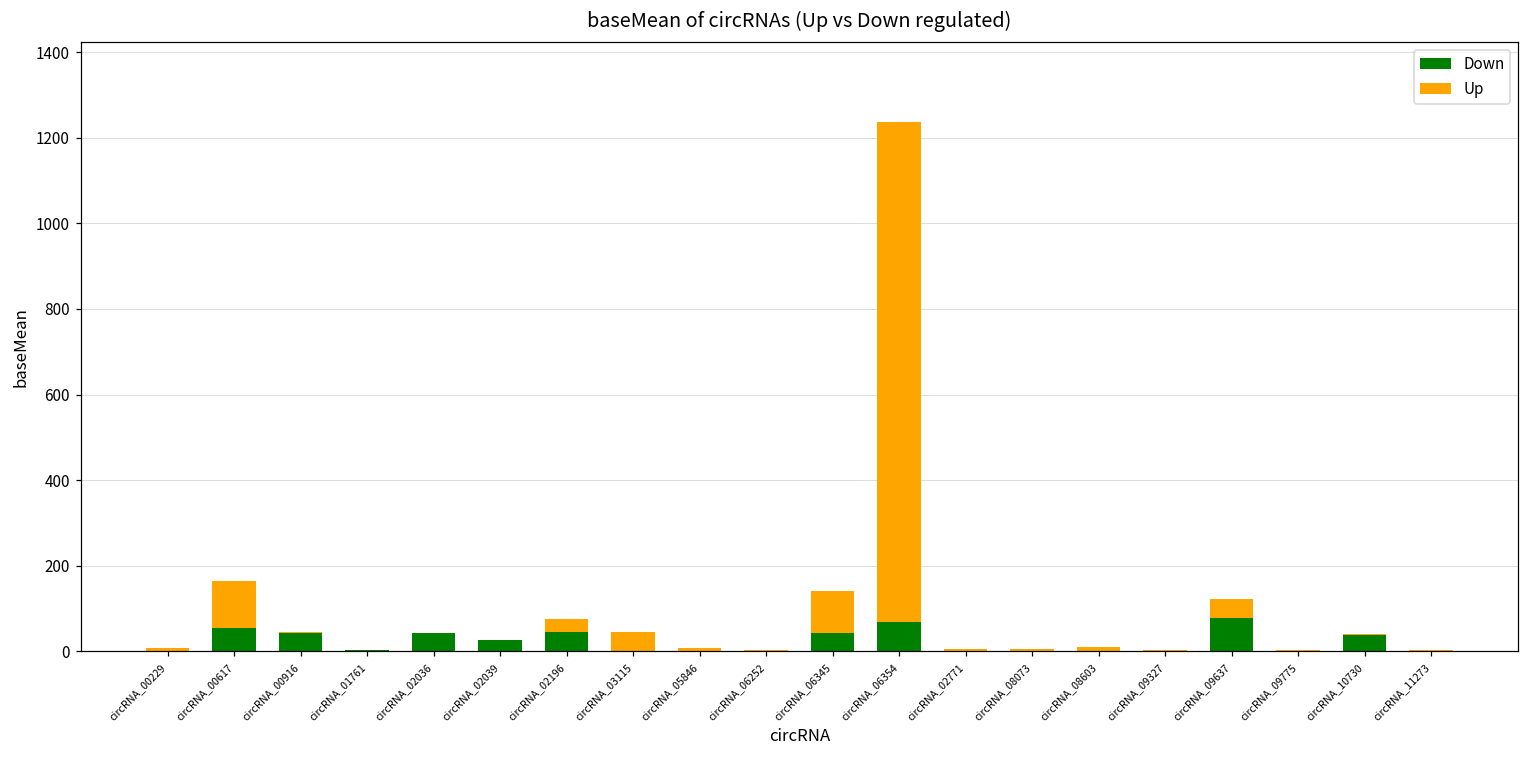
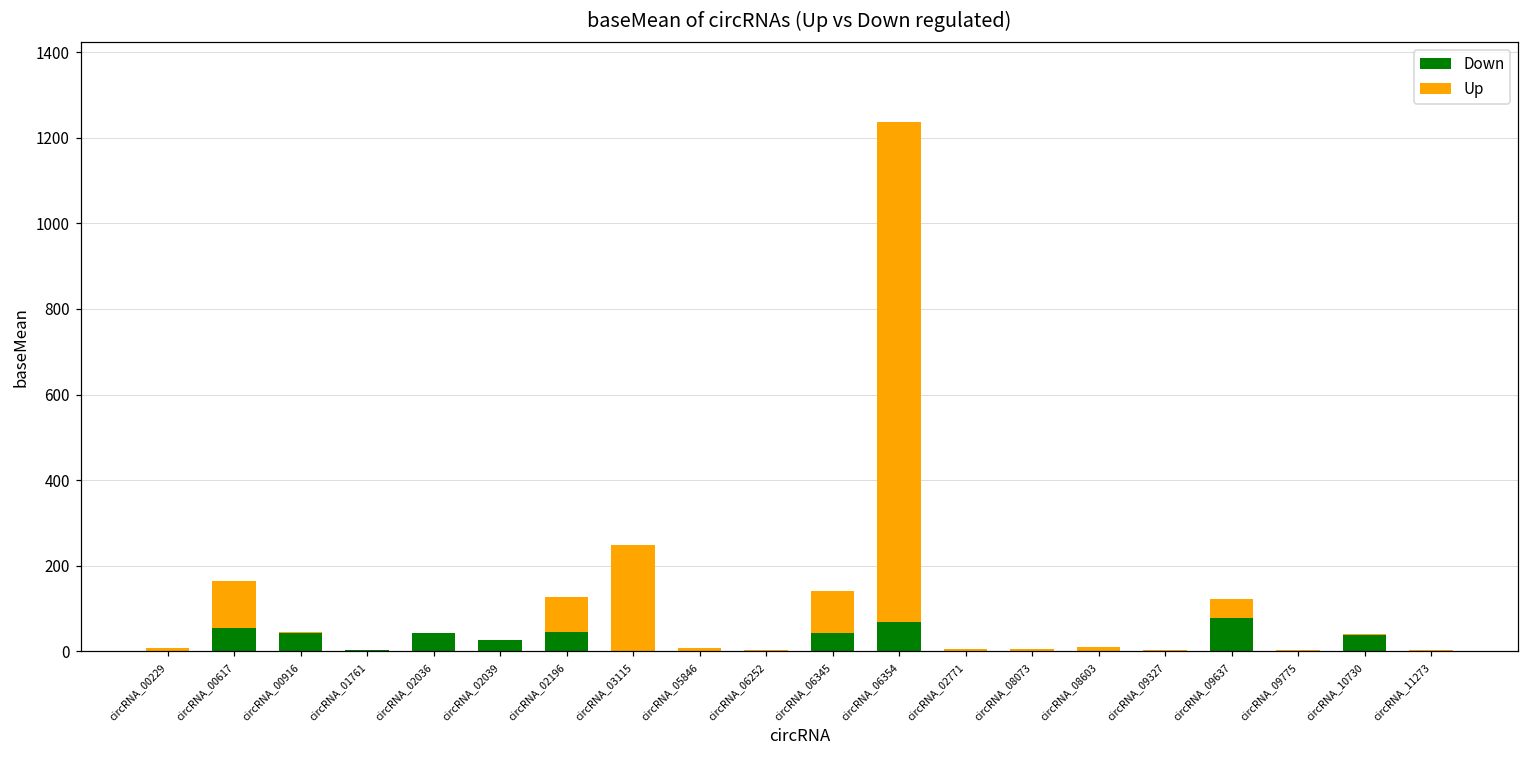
  {
    "Down": {
      "circRNA_00229": 0,
      "circRNA_00617": 60,
      "circRNA_00916": 40,
      "circRNA_02036": 40,
      "circRNA_02039": 30,
      "circRNA_02196": 50,
      "circRNA_03115": 0,
      "circRNA_05846": 0,
      "circRNA_06252": 0,
      "circRNA_06345": 40,
      "circRNA_06354": 70,
      "circRNA_02771": 0,
      "circRNA_08073": 0,
      "circRNA_08603": 0,
      "circRNA_09327": 0,
      "circRNA_09637": 80,
      "circRNA_09775": 0,
      "circRNA_10730": 40,
      "circRNA_11273": 0
    },
    "Up": {
      "circRNA_00229": 10,
      "circRNA_00617": 110,
      "circRNA_01761": 0,
      "circRNA_02036": 0,
      "circRNA_02039": 0,
-     "circRNA_02196": 30,
-     "circRNA_03115": 50,
+     "circRNA_02196": 80,
+     "circRNA_03115": 250,
      "circRNA_05846": 10,
      "circRNA_06345": 100,
      "circRNA_06354": 1170,
      "circRNA_08603": 10,
      "circRNA_09637": 40
    }
  }
